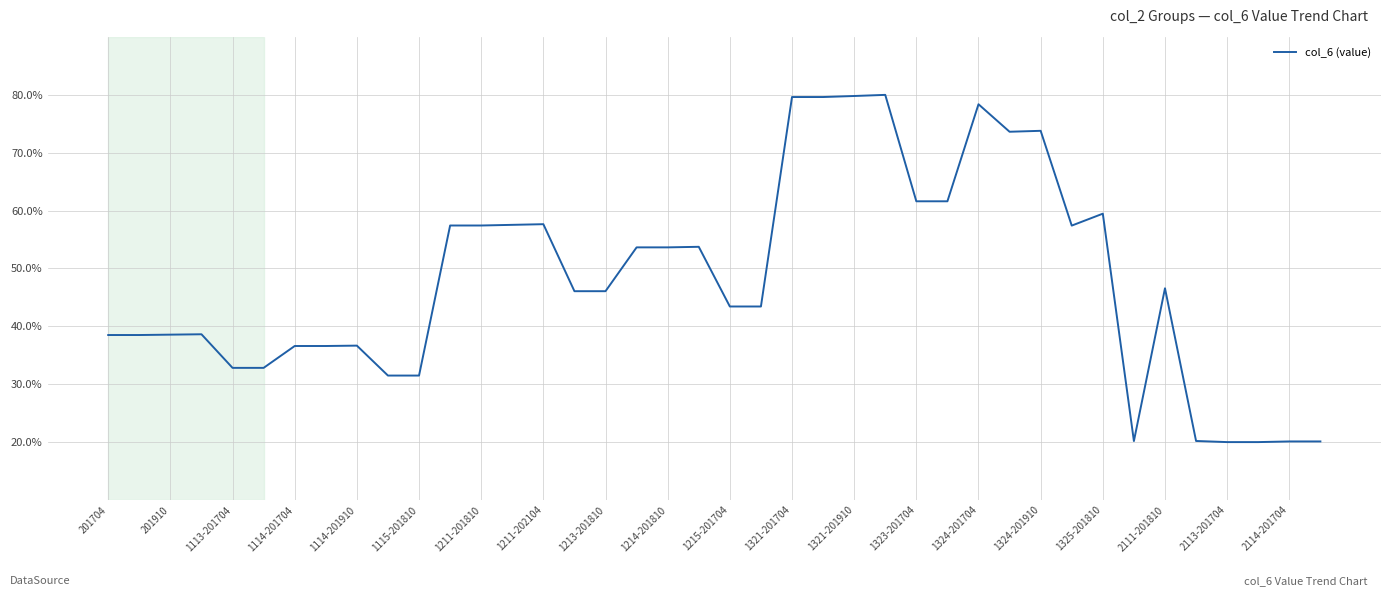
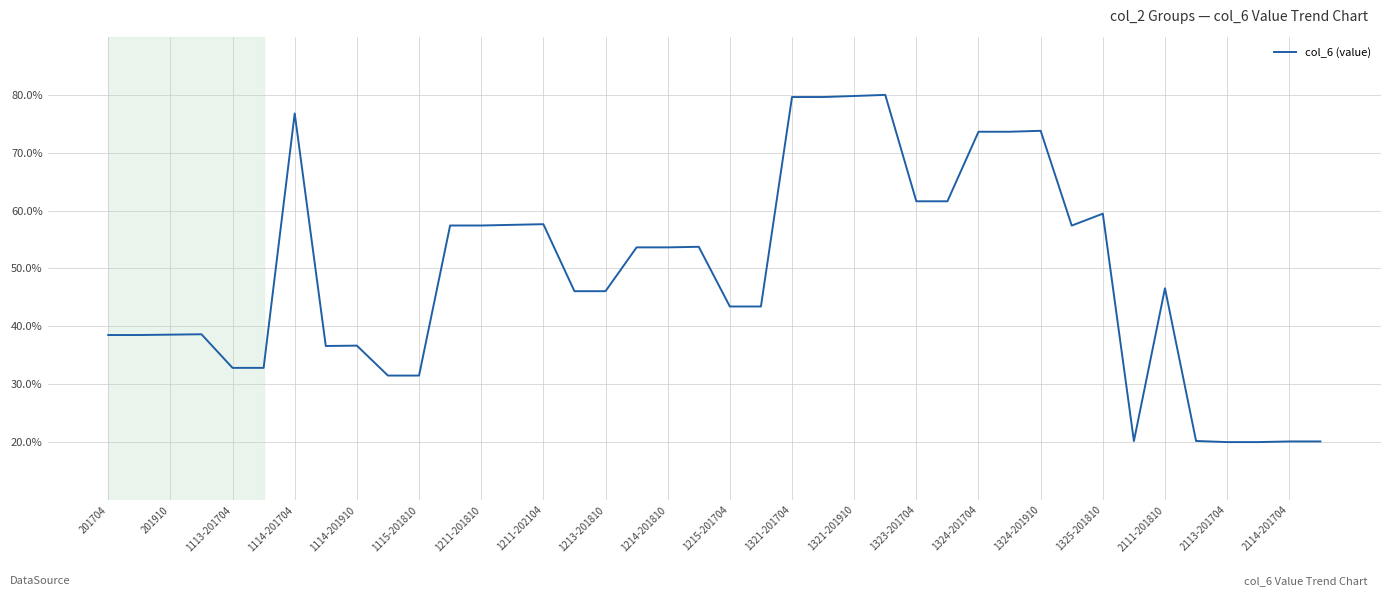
  {
    "1113-201704": "33%",
-   "1114-201704": "37%",
+   "1114-201704": "77%",
    "1114-201910": "37%",
    "1115-201810": "31%",
    "1211-201810": "57%",
    "1211-202104": "58%",
    "1213-201810": "46%",
    "1214-201810": "54%",
    "1215-201704": "43%",
    "1321-201704": "80%",
    "1321-201910": "80%",
    "1323-201704": "62%",
-   "1324-201704": "78%",
+   "1324-201704": "74%",
    "1324-201910": "74%",
    "1325-201810": "59%",
    "2111-201810": "47%",
    "2113-201704": "20%",
    "2114-201704": "20%"
  }
